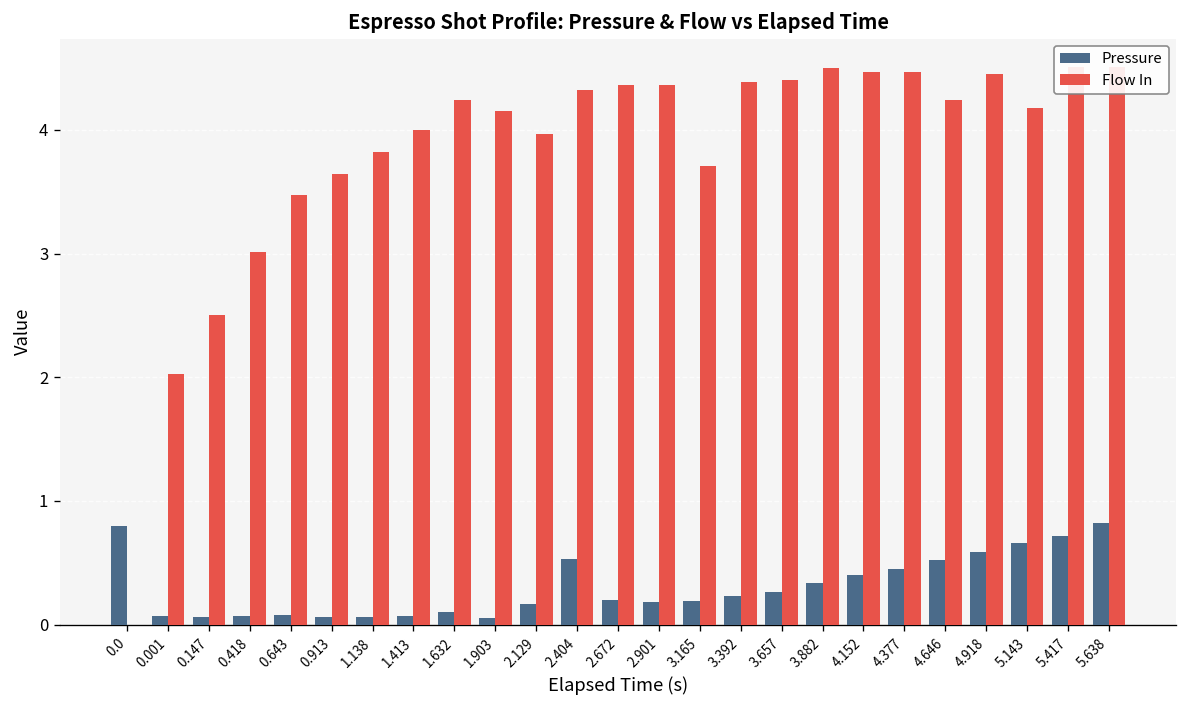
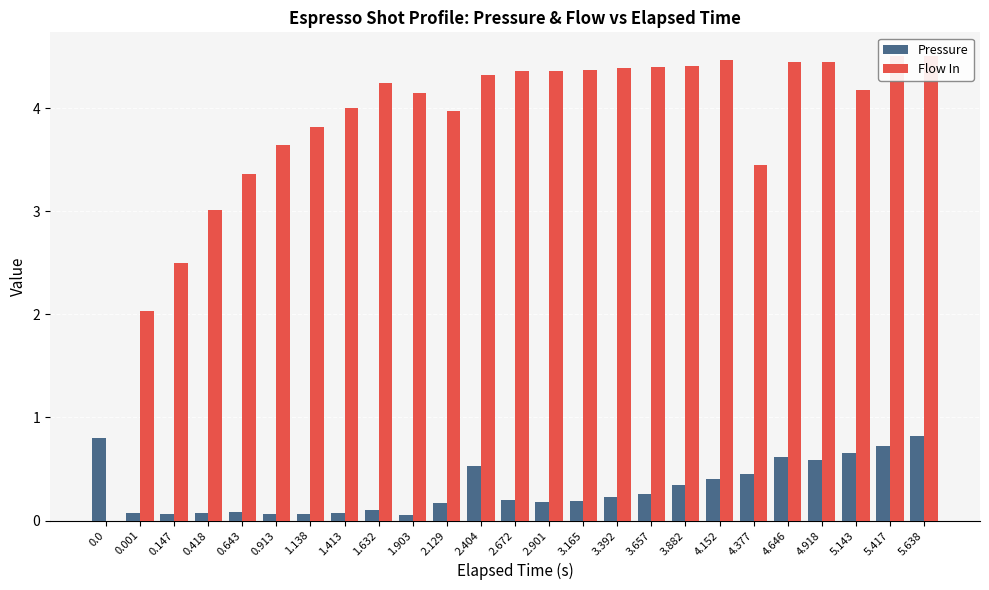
  {
    "Pressure": {
      "0.0": 0.80,
      "0.001": 0.07,
      "0.147": 0.06,
      "0.418": 0.07,
      "0.643": 0.08,
      "0.913": 0.06,
      "1.138": 0.06,
      "1.413": 0.07,
      "1.632": 0.10,
      "1.903": 0.05,
      "2.129": 0.17,
      "2.404": 0.53,
      "2.672": 0.20,
      "2.901": 0.18,
      "3.165": 0.19,
      "3.392": 0.23,
      "3.657": 0.26,
      "3.882": 0.34,
      "4.152": 0.40,
      "4.377": 0.45,
-     "4.646": 0.52,
+     "4.646": 0.62,
      "4.918": 0.59,
      "5.143": 0.66,
      "5.417": 0.72,
      "5.638": 0.82
    },
    "Flow In": {
      "0.0": 0.00,
      "0.001": 2.03,
      "0.147": 2.50,
      "0.418": 3.01,
-     "0.643": 3.47,
+     "0.643": 3.36,
      "0.913": 3.64,
      "1.138": 3.82,
      "1.413": 4.00,
      "1.632": 4.24,
      "1.903": 4.15,
      "2.129": 3.97,
      "2.404": 4.32,
      "2.672": 4.36,
      "2.901": 4.36,
-     "3.165": 3.71,
+     "3.165": 4.37,
      "3.392": 4.39,
      "3.657": 4.40,
-     "3.882": 4.50,
+     "3.882": 4.41,
      "4.152": 4.47,
-     "4.377": 4.47,
-     "4.646": 4.24,
+     "4.377": 3.45,
+     "4.646": 4.45,
      "4.918": 4.45,
      "5.143": 4.18
    }
  }
